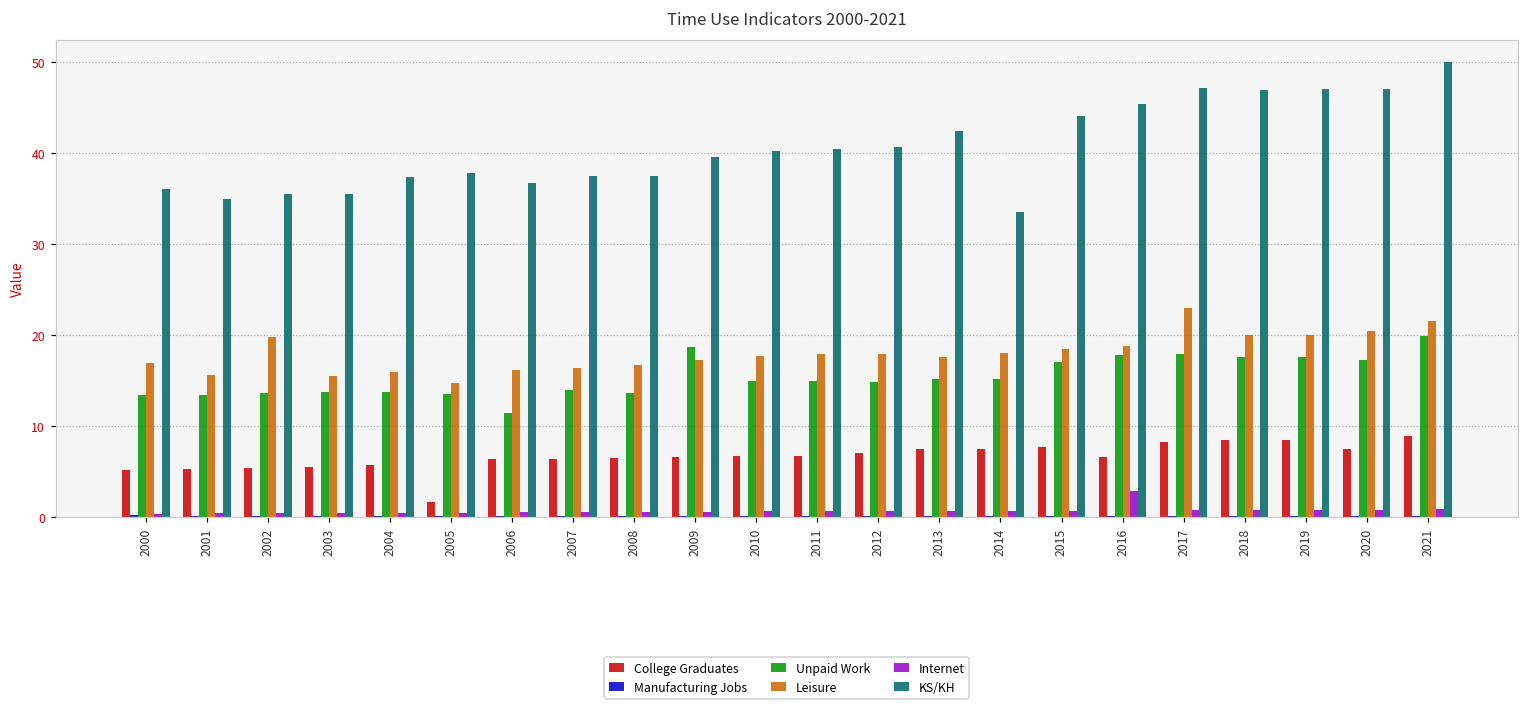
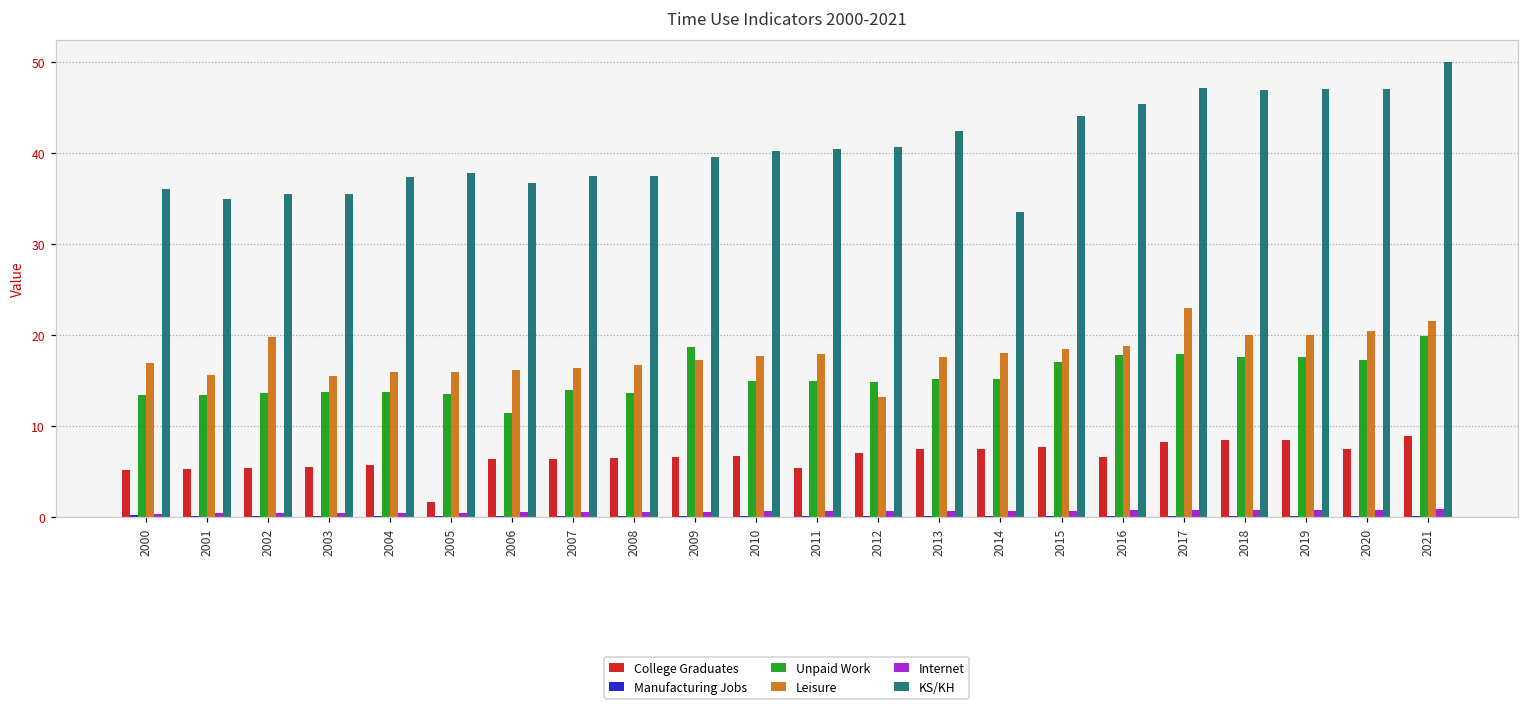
  {
    "College Graduates": {
      "2000": 5,
      "2001": 5,
      "2002": 5,
      "2003": 6,
      "2004": 6,
      "2005": 2,
      "2006": 6,
      "2007": 6,
      "2008": 6,
      "2009": 7,
      "2010": 7,
-     "2011": 7,
+     "2011": 5,
      "2012": 7,
      "2013": 7,
      "2014": 8,
      "2015": 8,
      "2016": 7,
      "2017": 8,
      "2018": 8,
      "2019": 8,
      "2020": 7,
      "2021": 9
    },
    "Unpaid Work": {
      "2000": 13,
      "2001": 13,
      "2002": 14,
      "2003": 14,
      "2004": 14,
      "2005": 14,
      "2006": 11,
      "2007": 14,
      "2008": 14,
      "2009": 19,
      "2010": 15,
      "2011": 15,
      "2012": 15,
      "2013": 15,
      "2014": 15,
      "2015": 17,
      "2016": 18,
      "2017": 18,
      "2018": 18,
      "2019": 18,
      "2020": 17,
      "2021": 20
    },
    "Leisure": {
      "2000": 17,
      "2001": 16,
      "2002": 20,
      "2003": 16,
      "2004": 16,
-     "2005": 15,
+     "2005": 16,
      "2006": 16,
      "2007": 16,
      "2008": 17,
      "2009": 17,
      "2010": 18,
      "2011": 18,
-     "2012": 18,
+     "2012": 13,
      "2013": 18,
      "2014": 18,
      "2015": 18,
      "2016": 19,
      "2017": 23,
      "2018": 20,
      "2019": 20,
      "2020": 20,
      "2021": 22
    },
    "Internet": {
      "2000": 0,
      "2001": 0,
      "2002": 0,
      "2003": 0,
      "2004": 0,
      "2005": 0,
      "2006": 1,
      "2007": 1,
      "2008": 1,
      "2009": 1,
      "2010": 1,
      "2011": 1,
      "2012": 1,
      "2013": 1,
      "2014": 1,
      "2015": 1,
-     "2016": 3,
+     "2016": 1,
      "2017": 1,
      "2018": 1,
      "2019": 1,
      "2020": 1,
      "2021": 1
    },
    "KS/KH": {
      "2000": 36,
      "2001": 35,
      "2002": 36,
      "2003": 35,
      "2004": 37,
      "2005": 38,
      "2006": 37,
      "2007": 37,
      "2008": 37,
      "2009": 40,
      "2010": 40,
      "2011": 40,
      "2012": 41,
      "2013": 42,
      "2014": 33,
      "2015": 44,
      "2016": 45,
      "2017": 47,
      "2018": 47,
      "2019": 47,
      "2020": 47,
      "2021": 50
    }
  }
